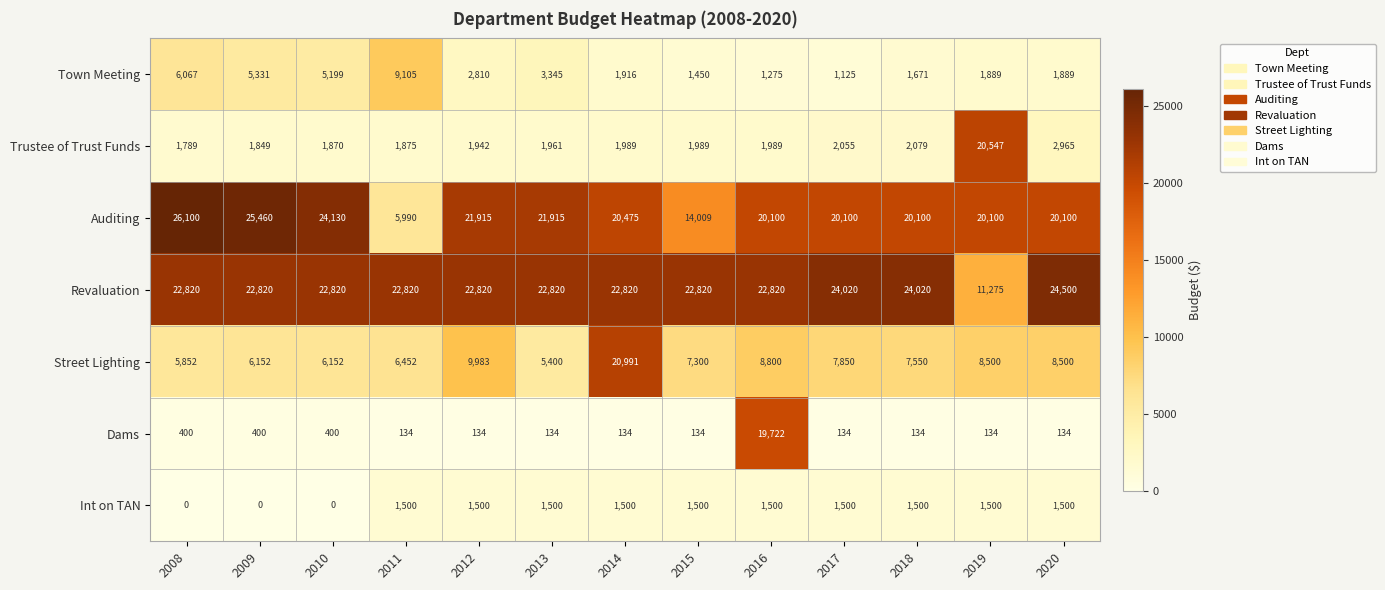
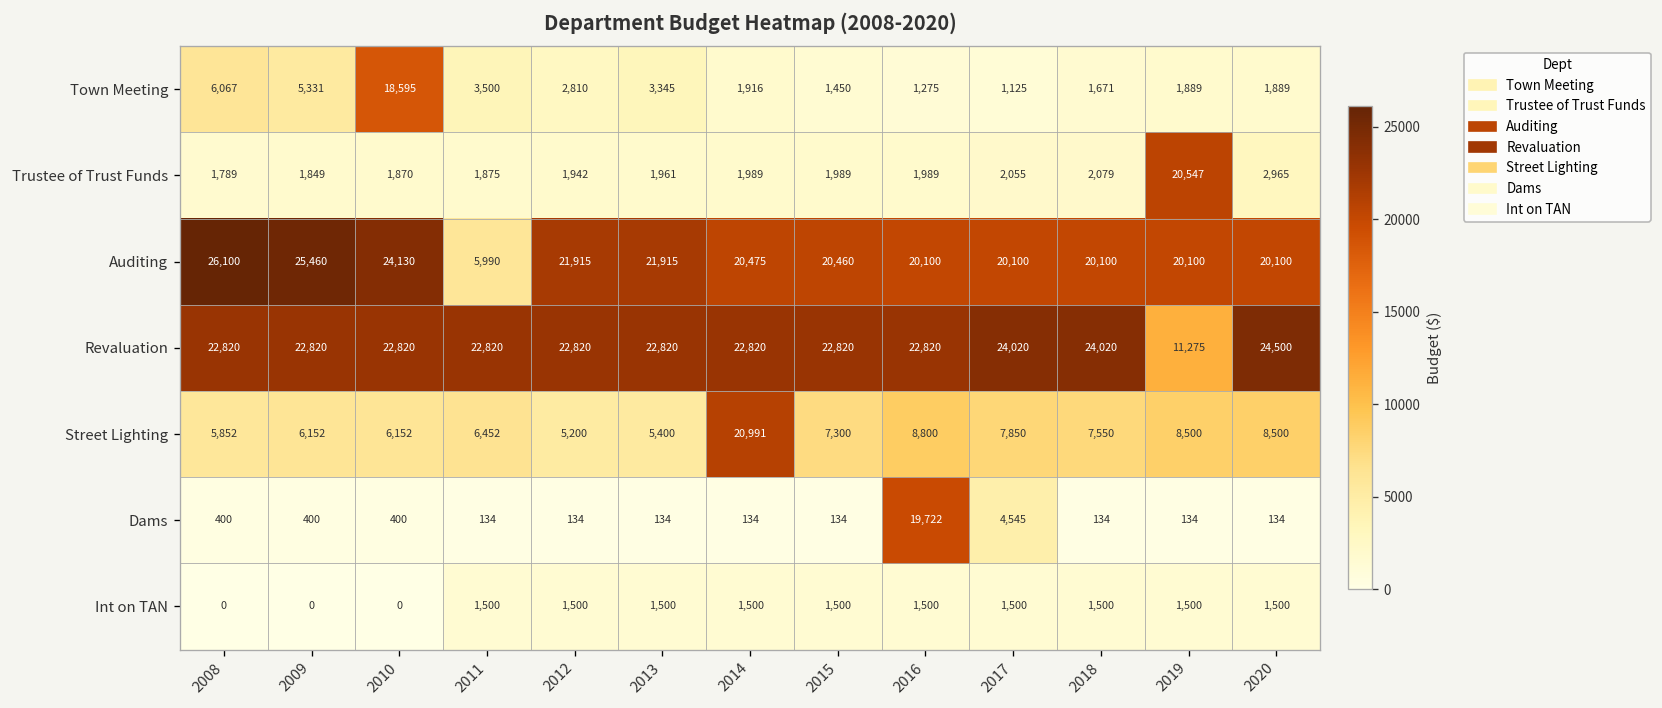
  {
    "Town Meeting": {
      "2008": "6,067",
      "2009": "5,331",
-     "2010": "5,199",
-     "2011": "9,105",
+     "2010": "18,595",
+     "2011": "3,500",
      "2012": "2,810",
      "2013": "3,345",
      "2014": "1,916",
      "2015": "1,450",
      "2016": "1,275",
      "2017": "1,125",
      "2018": "1,671",
      "2019": "1,889",
      "2020": "1,889"
    },
    "Trustee of Trust Funds": {
      "2008": "1,789",
      "2009": "1,849",
      "2010": "1,870",
      "2011": "1,875",
      "2012": "1,942",
      "2013": "1,961",
      "2014": "1,989",
      "2015": "1,989",
      "2016": "1,989",
      "2017": "2,055",
      "2018": "2,079",
      "2019": "20,547",
      "2020": "2,965"
    },
    "Auditing": {
      "2008": "26,100",
      "2009": "25,460",
      "2010": "24,130",
      "2011": "5,990",
      "2012": "21,915",
      "2013": "21,915",
      "2014": "20,475",
-     "2015": "14,009",
+     "2015": "20,460",
      "2016": "20,100",
      "2017": "20,100",
      "2018": "20,100",
      "2019": "20,100",
      "2020": "20,100"
    },
    "Revaluation": {
      "2008": "22,820",
      "2009": "22,820",
      "2010": "22,820",
      "2011": "22,820",
      "2012": "22,820",
      "2013": "22,820",
      "2014": "22,820",
      "2015": "22,820",
      "2016": "22,820",
      "2017": "24,020",
      "2018": "24,020",
      "2019": "11,275",
      "2020": "24,500"
    },
    "Street Lighting": {
      "2008": "5,852",
      "2009": "6,152",
      "2010": "6,152",
      "2011": "6,452",
-     "2012": "9,983",
+     "2012": "5,200",
      "2013": "5,400",
      "2014": "20,991",
      "2015": "7,300",
      "2016": "8,800",
      "2017": "7,850",
      "2018": "7,550",
      "2019": "8,500",
      "2020": "8,500"
    },
    "Dams": {
      "2008": "400",
      "2009": "400",
      "2010": "400",
      "2011": "134",
      "2012": "134",
      "2013": "134",
      "2014": "134",
      "2015": "134",
      "2016": "19,722",
-     "2017": "134",
+     "2017": "4,545",
      "2018": "134",
      "2019": "134",
      "2020": "134"
    },
    "Int on TAN": {
      "2008": "0",
      "2009": "0",
      "2010": "0",
      "2011": "1,500",
      "2012": "1,500",
      "2013": "1,500",
      "2014": "1,500",
      "2015": "1,500",
      "2016": "1,500",
      "2017": "1,500",
      "2018": "1,500",
      "2019": "1,500",
      "2020": "1,500"
    }
  }
